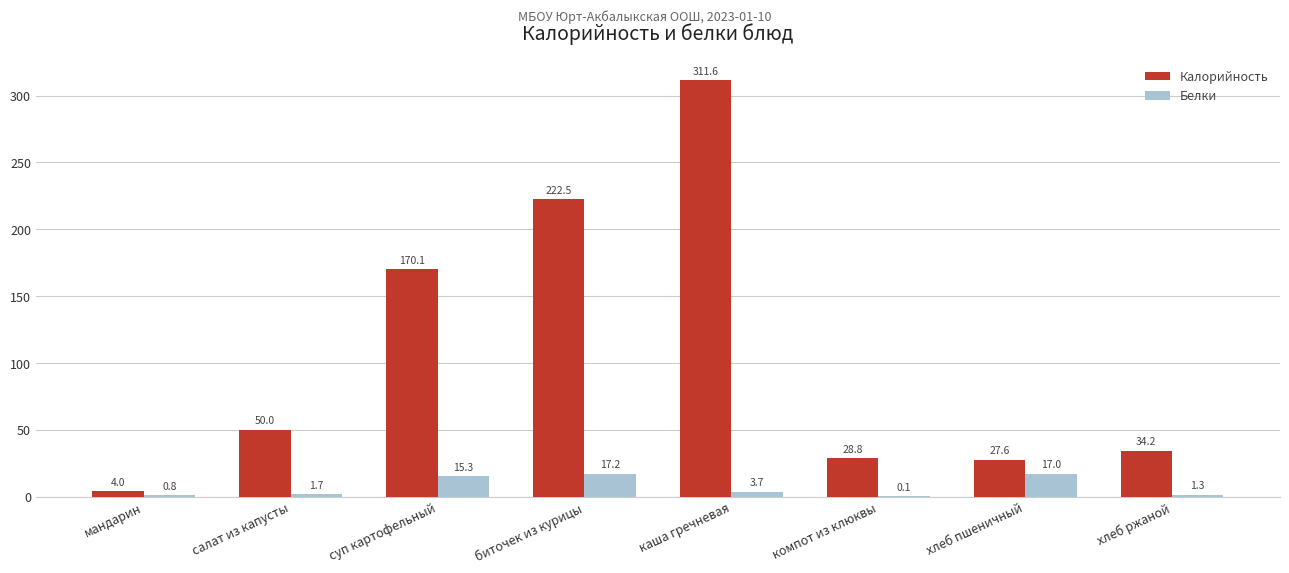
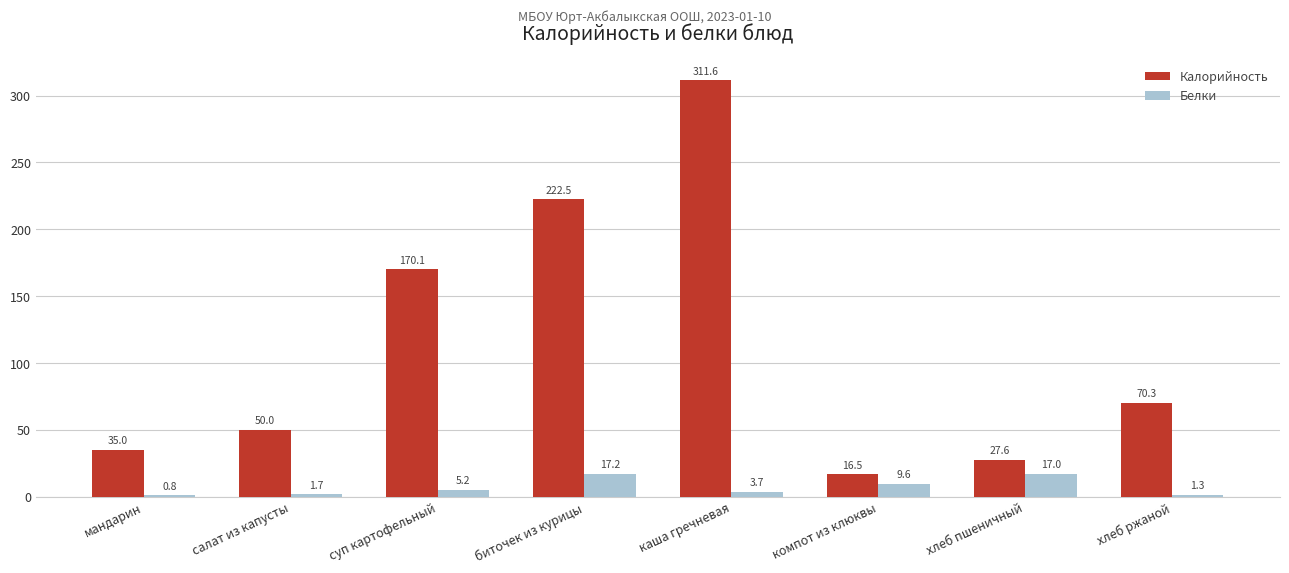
  {
    "Калорийность": {
-     "мандарин": 4.0,
+     "мандарин": 35.0,
      "салат из капусты": 50.0,
      "суп картофельный": 170.1,
      "биточек из курицы": 222.5,
      "каша гречневая": 311.6,
-     "компот из клюквы": 28.8,
+     "компот из клюквы": 16.5,
      "хлеб пшеничный": 27.6,
-     "хлеб ржаной": 34.2
+     "хлеб ржаной": 70.3
    },
    "Белки": {
      "мандарин": 0.8,
      "салат из капусты": 1.7,
-     "суп картофельный": 15.3,
+     "суп картофельный": 5.2,
      "биточек из курицы": 17.2,
      "каша гречневая": 3.7,
-     "компот из клюквы": 0.1,
+     "компот из клюквы": 9.6,
      "хлеб пшеничный": 17.0,
      "хлеб ржаной": 1.3
    }
  }
